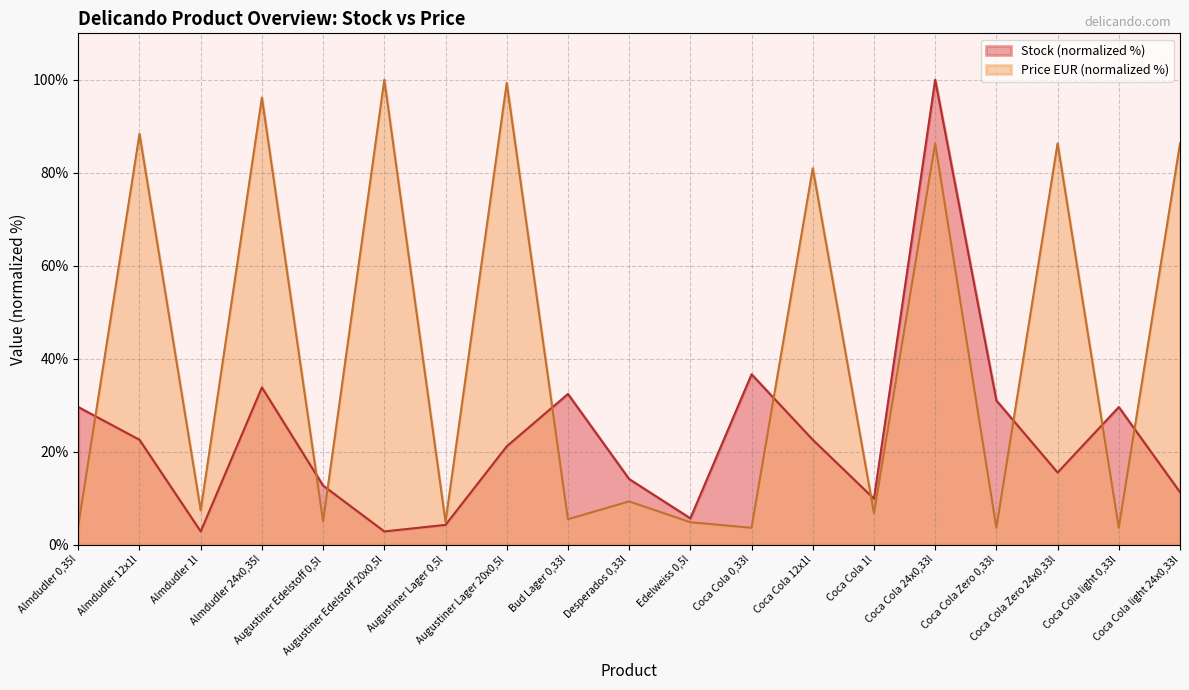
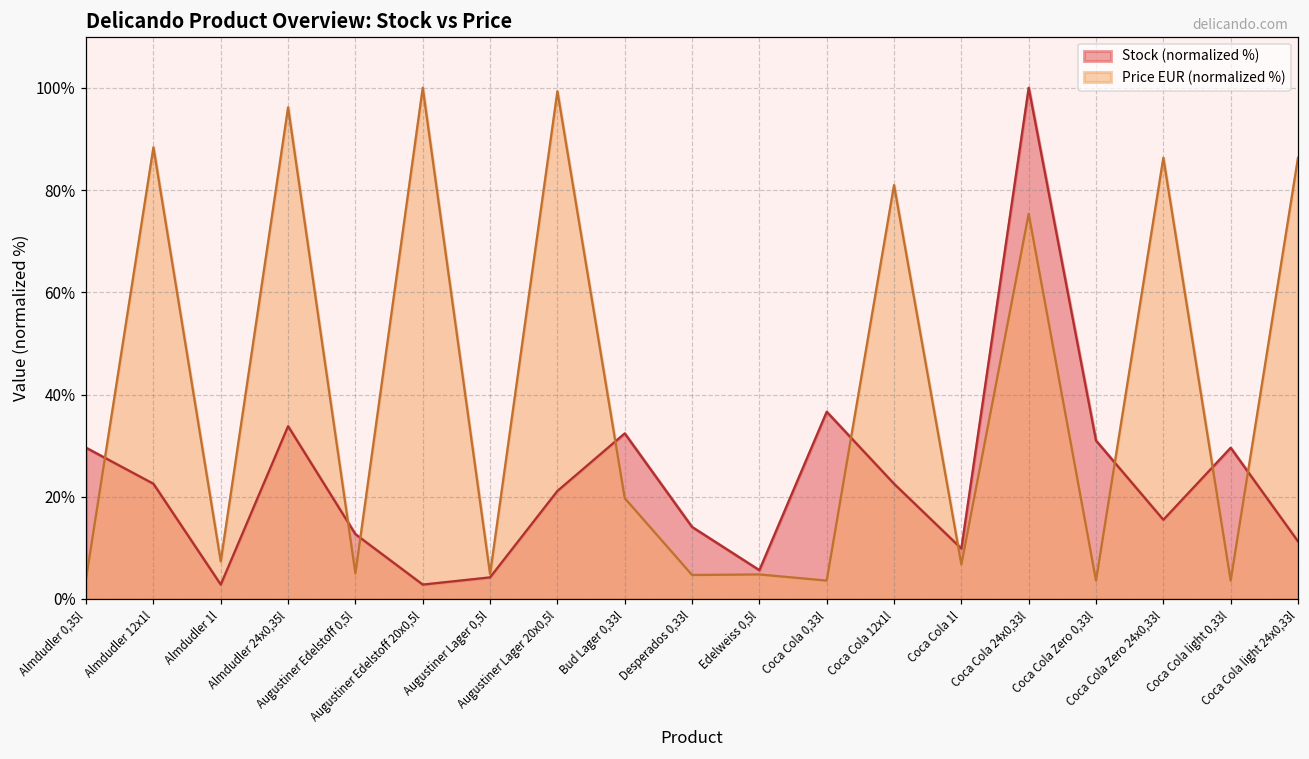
  {
    "Stock (normalized %)": {
      "Almdudler 0,35l": "30%",
      "Almdudler 12x1l": "23%",
      "Almdudler 1l": "3%",
      "Almdudler 24x0,35l": "34%",
      "Augustiner Edelstoff 0,5l": "13%",
      "Augustiner Edelstoff 20x0,5l": "3%",
      "Augustiner Lager 0,5l": "4%",
      "Augustiner Lager 20x0,5l": "21%",
      "Bud Lager 0,33l": "32%",
      "Desperados 0,33l": "14%",
      "Edelweiss 0,5l": "6%",
      "Coca Cola 0,33l": "37%",
      "Coca Cola 12x1l": "23%",
      "Coca Cola 1l": "10%",
      "Coca Cola 24x0,33l": "100%",
      "Coca Cola Zero 0,33l": "31%",
      "Coca Cola Zero 24x0,33l": "15%",
      "Coca Cola light 0,33l": "30%",
      "Coca Cola light 24x0,33l": "11%"
    },
    "Price EUR (normalized %)": {
      "Almdudler 0,35l": "4%",
      "Almdudler 12x1l": "88%",
      "Almdudler 1l": "7%",
      "Almdudler 24x0,35l": "96%",
      "Augustiner Edelstoff 0,5l": "5%",
      "Augustiner Edelstoff 20x0,5l": "100%",
      "Augustiner Lager 0,5l": "5%",
      "Augustiner Lager 20x0,5l": "99%",
-     "Bud Lager 0,33l": "5%",
-     "Desperados 0,33l": "9%",
+     "Bud Lager 0,33l": "20%",
+     "Desperados 0,33l": "5%",
      "Edelweiss 0,5l": "5%",
      "Coca Cola 0,33l": "4%",
      "Coca Cola 12x1l": "81%",
      "Coca Cola 1l": "7%",
-     "Coca Cola 24x0,33l": "86%",
+     "Coca Cola 24x0,33l": "75%",
      "Coca Cola Zero 0,33l": "4%",
      "Coca Cola Zero 24x0,33l": "86%",
      "Coca Cola light 0,33l": "4%",
      "Coca Cola light 24x0,33l": "86%"
    }
  }
